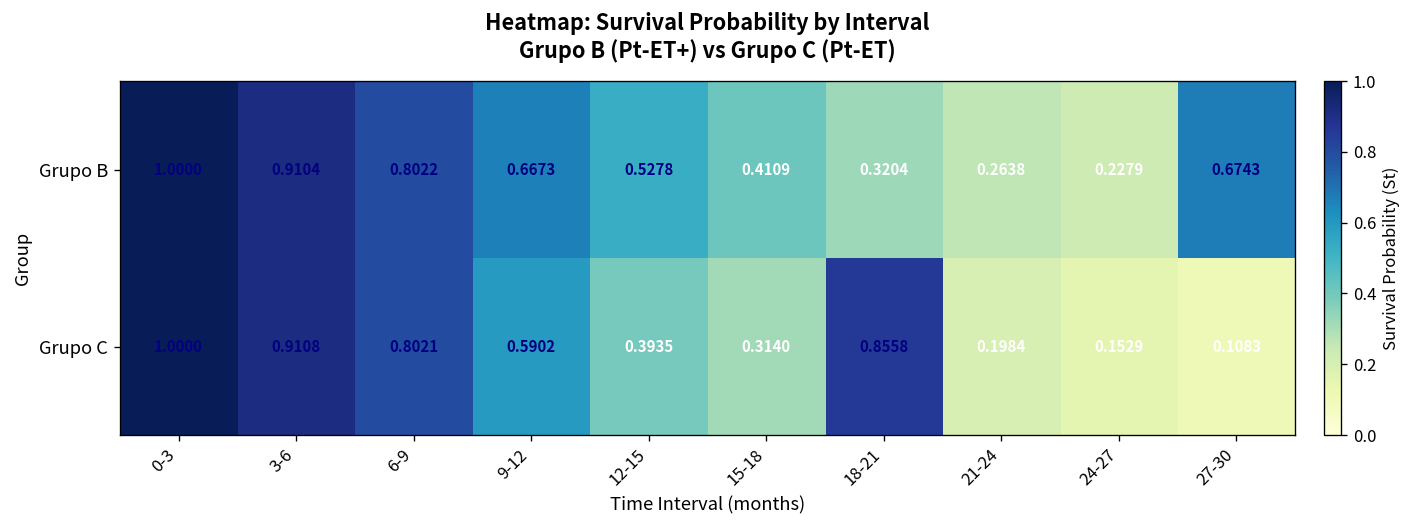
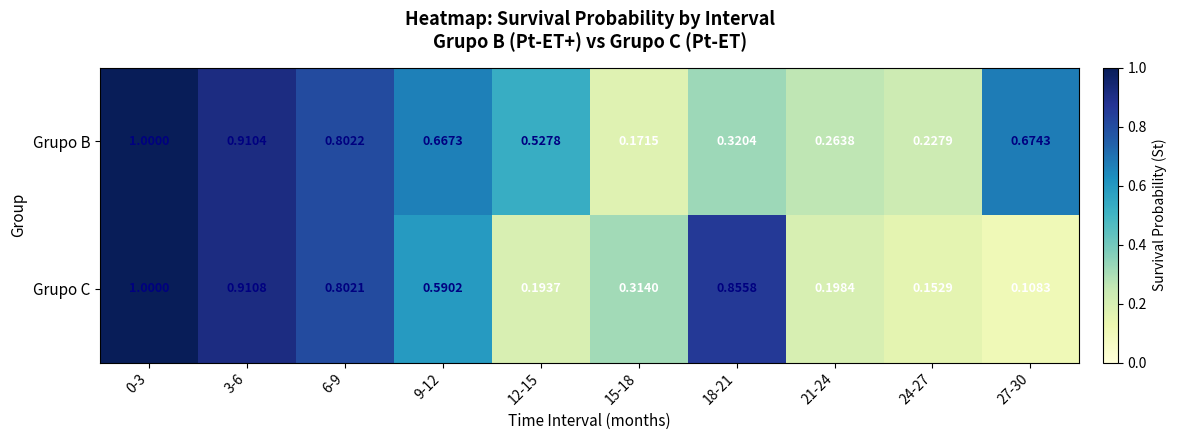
  {
    "Grupo B": {
      "6-9": 0.8022,
      "9-12": 0.6673,
      "12-15": 0.5278,
-     "15-18": 0.4109,
+     "15-18": 0.1715,
      "18-21": 0.3204,
      "21-24": 0.2638,
      "24-27": 0.2279,
      "27-30": 0.6743
    },
    "Grupo C": {
      "6-9": 0.8021,
      "9-12": 0.5902,
-     "12-15": 0.3935,
+     "12-15": 0.1937,
      "15-18": 0.3140,
      "18-21": 0.8558,
      "21-24": 0.1984,
      "24-27": 0.1529,
      "27-30": 0.1083
    }
  }
